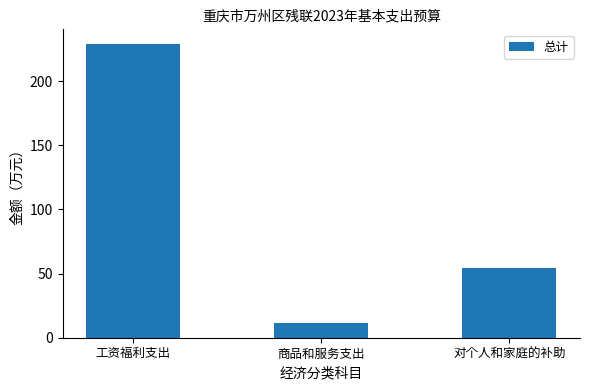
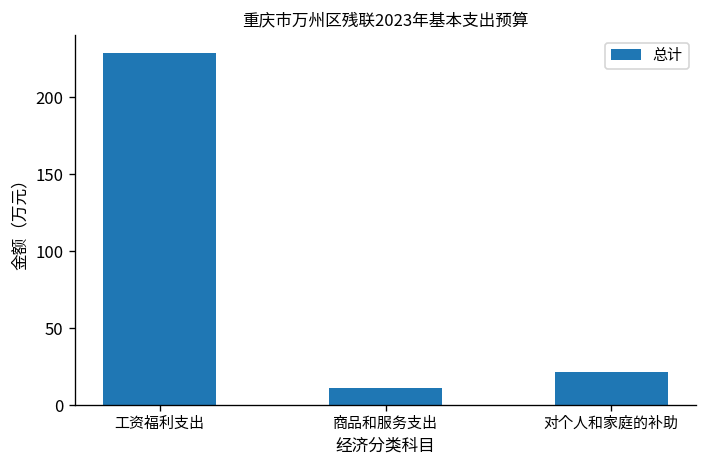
  {
    "工资福利支出": 229,
    "商品和服务支出": 11,
-   "对个人和家庭的补助": 54
+   "对个人和家庭的补助": 21
  }
